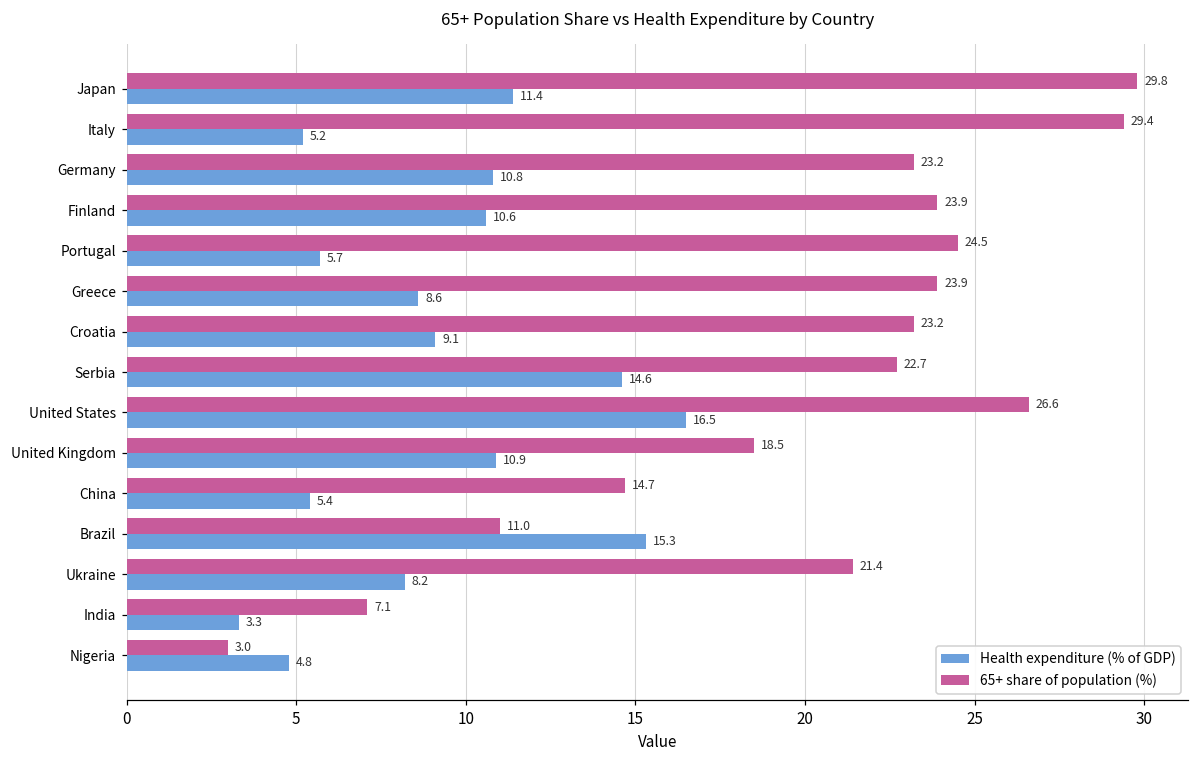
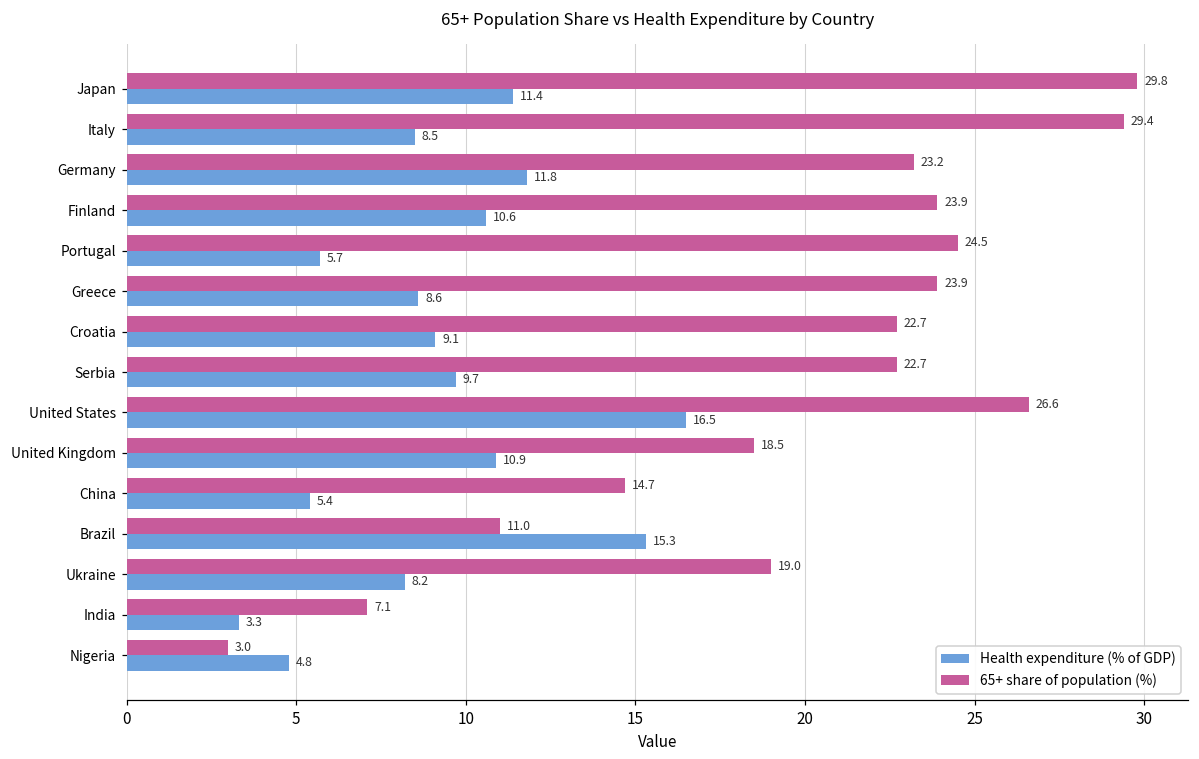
  {
    "Health expenditure (% of GDP)": {
      "Japan": 11.4,
-     "Italy": 5.2,
-     "Germany": 10.8,
+     "Italy": 8.5,
+     "Germany": 11.8,
      "Finland": 10.6,
      "Portugal": 5.7,
      "Greece": 8.6,
      "Croatia": 9.1,
-     "Serbia": 14.6,
+     "Serbia": 9.7,
      "United States": 16.5,
      "United Kingdom": 10.9,
      "China": 5.4,
      "Brazil": 15.3,
      "Ukraine": 8.2,
      "India": 3.3,
      "Nigeria": 4.8
    },
    "65+ share of population (%)": {
      "Japan": 29.8,
      "Italy": 29.4,
      "Germany": 23.2,
      "Finland": 23.9,
      "Portugal": 24.5,
      "Greece": 23.9,
-     "Croatia": 23.2,
+     "Croatia": 22.7,
      "Serbia": 22.7,
      "United States": 26.6,
      "United Kingdom": 18.5,
      "China": 14.7,
      "Brazil": 11.0,
-     "Ukraine": 21.4,
+     "Ukraine": 19.0,
      "India": 7.1,
      "Nigeria": 3.0
    }
  }
